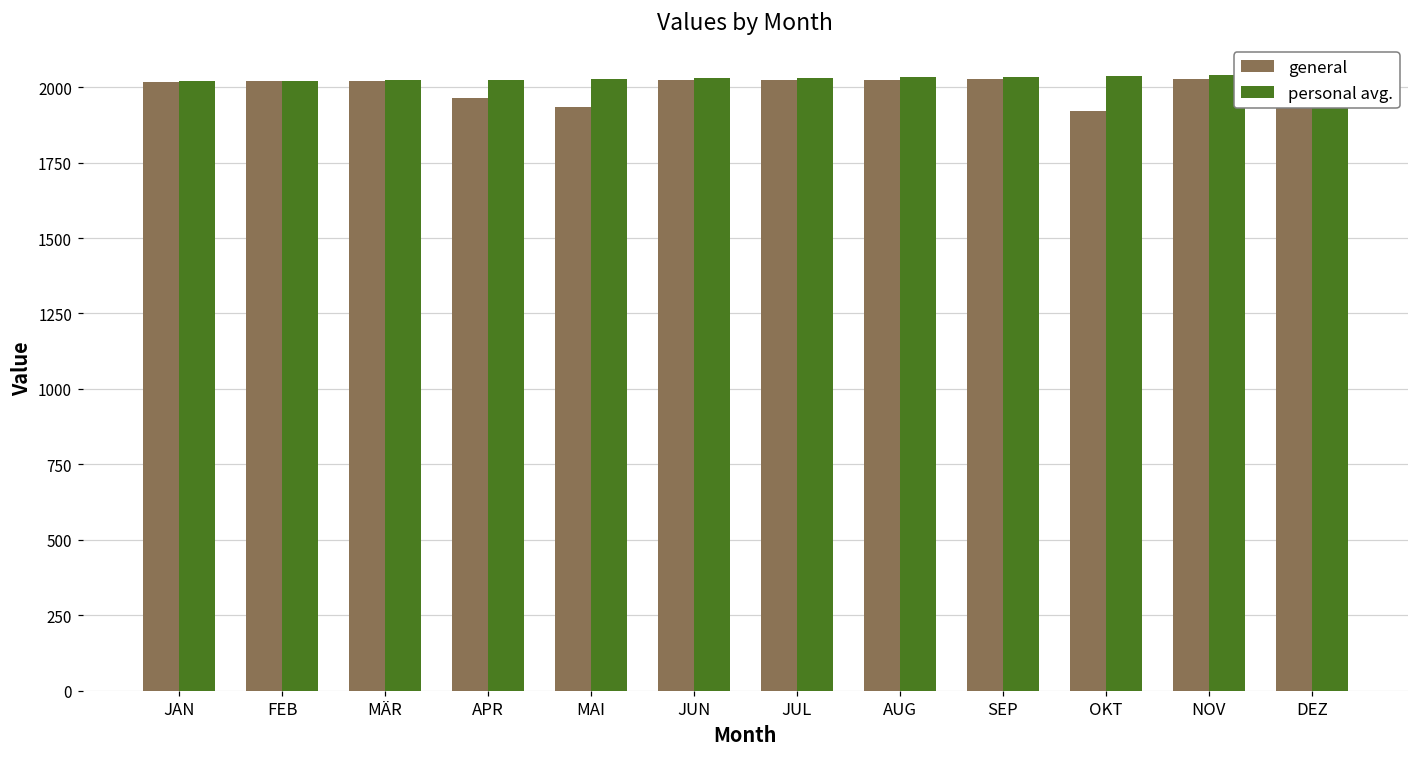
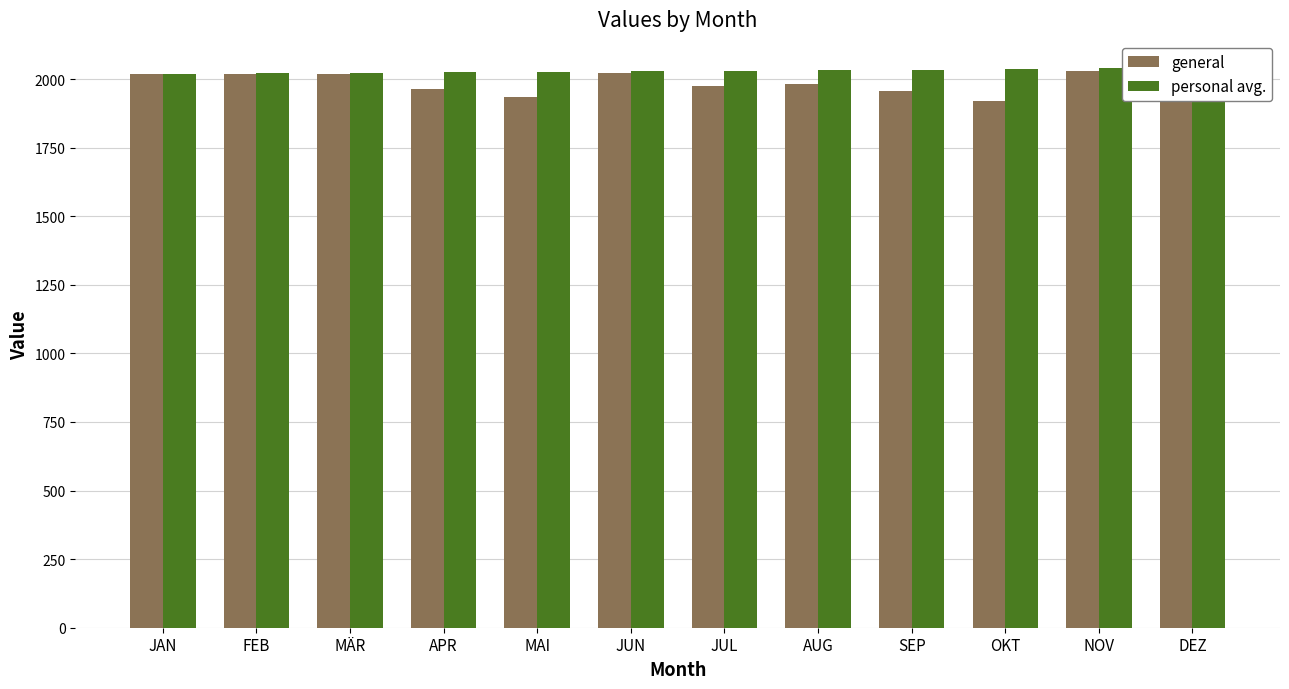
  {
    "general": {
      "JAN": 2020,
      "FEB": 2020,
      "MÄR": 2020,
      "APR": 1960,
      "MAI": 1930,
      "JUN": 2020,
-     "JUL": 2020,
-     "AUG": 2030,
-     "SEP": 2030,
+     "JUL": 1970,
+     "AUG": 1980,
+     "SEP": 1960,
      "OKT": 1920,
      "NOV": 2030
    },
    "personal avg.": {
      "JAN": 2020,
      "FEB": 2020,
      "MÄR": 2020,
      "APR": 2030,
      "MAI": 2030,
      "JUN": 2030,
      "JUL": 2030,
      "AUG": 2030,
      "SEP": 2040,
      "OKT": 2040,
      "NOV": 2040
    }
  }
